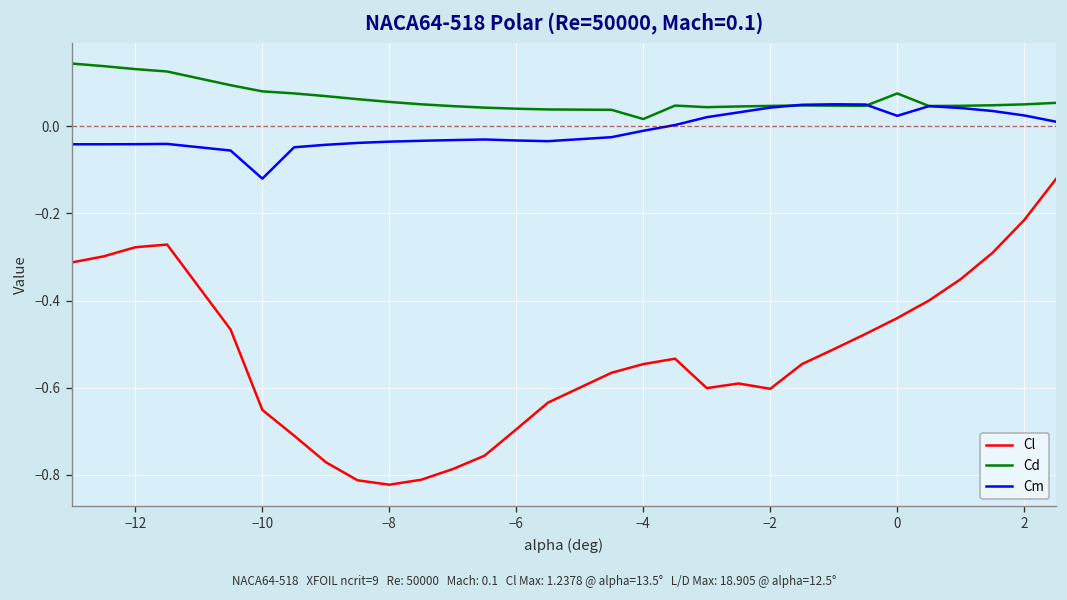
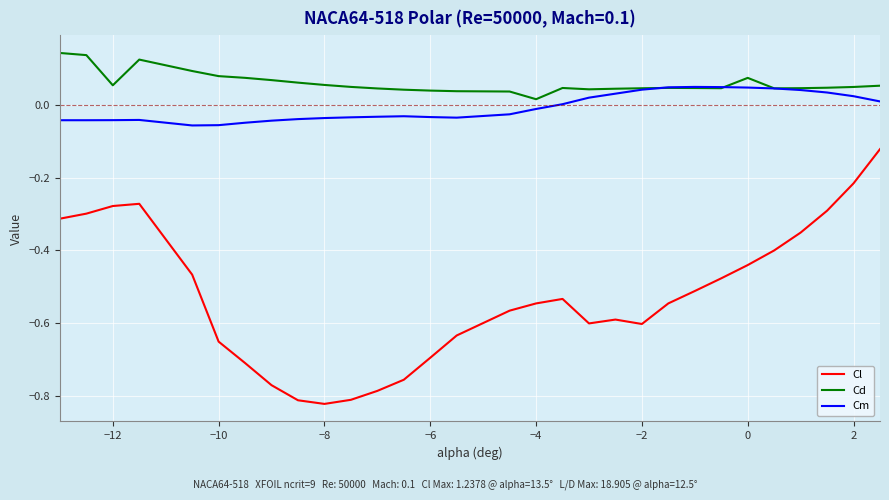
  {
    "Cl": {
      "−12": -0.28,
      "−10": -0.65,
      "−8": -0.82,
      "−6": -0.70,
      "−4": -0.55,
      "−2": -0.60,
      "0": -0.44,
      "2": -0.22
    },
    "Cd": {
-     "−12": 0.13,
+     "−12": 0.06,
      "−10": 0.08,
      "−8": 0.06,
      "−6": 0.04,
      "−4": 0.02,
      "0": 0.08,
      "2": 0.05
    },
    "Cm": {
      "−12": -0.04,
-     "−10": -0.12,
+     "−10": -0.05,
      "−8": -0.04,
      "−6": -0.03,
      "−4": -0.01,
-     "0": 0.02,
+     "0": 0.05,
      "2": 0.03
    }
  }
